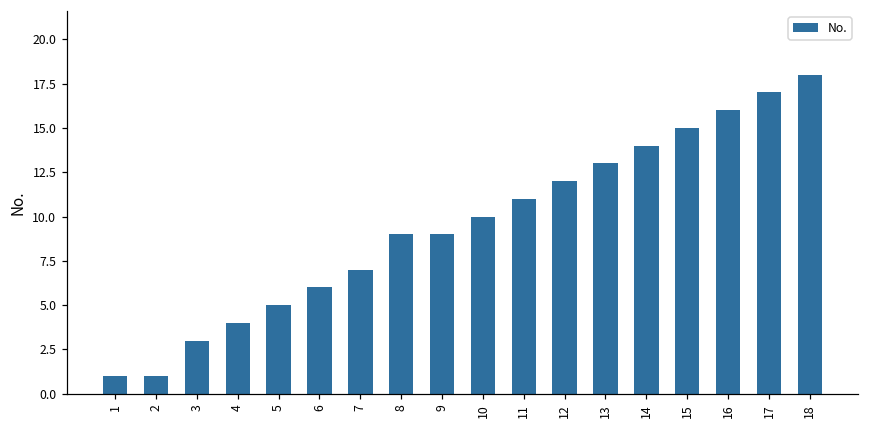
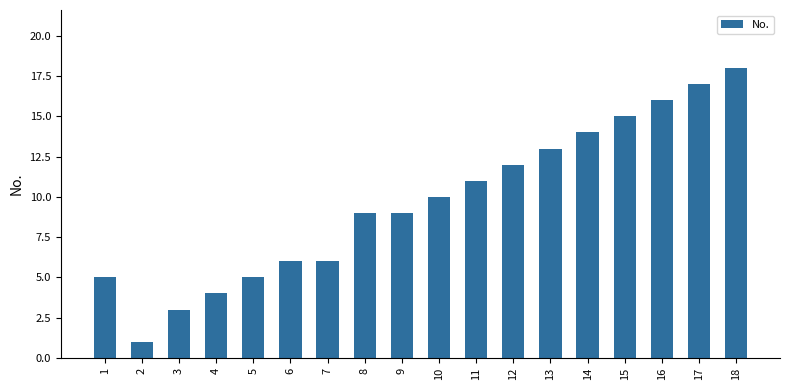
  {
-   "1": 1,
+   "1": 5,
    "2": 1,
    "3": 3,
    "4": 4,
    "5": 5,
    "6": 6,
-   "7": 7,
+   "7": 6,
    "8": 9,
    "9": 9,
    "10": 10,
    "11": 11,
    "12": 12,
    "13": 13,
    "14": 14,
    "15": 15,
    "16": 16,
    "17": 17,
    "18": 18
  }
